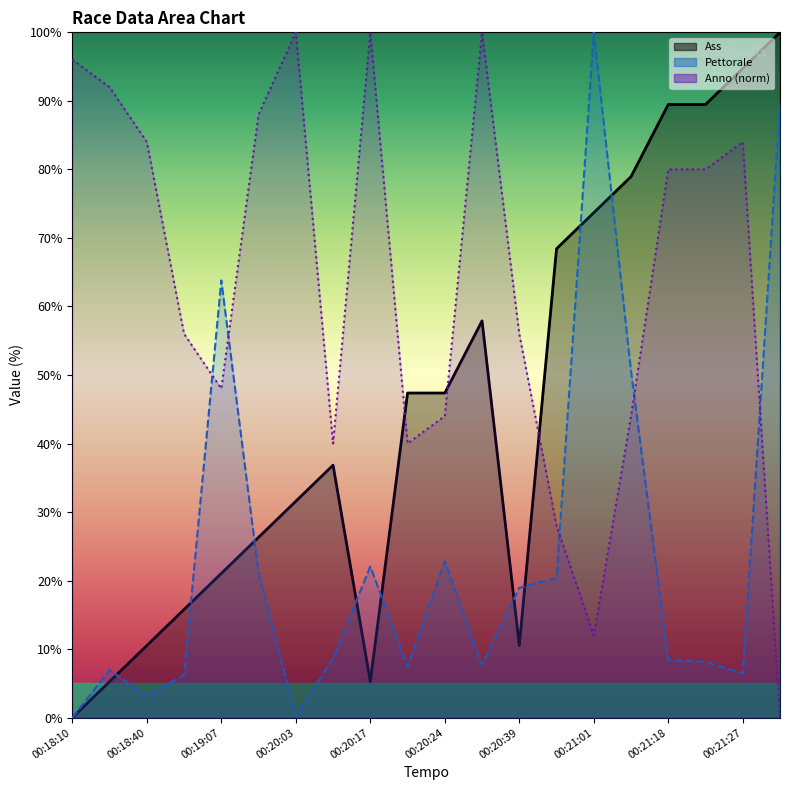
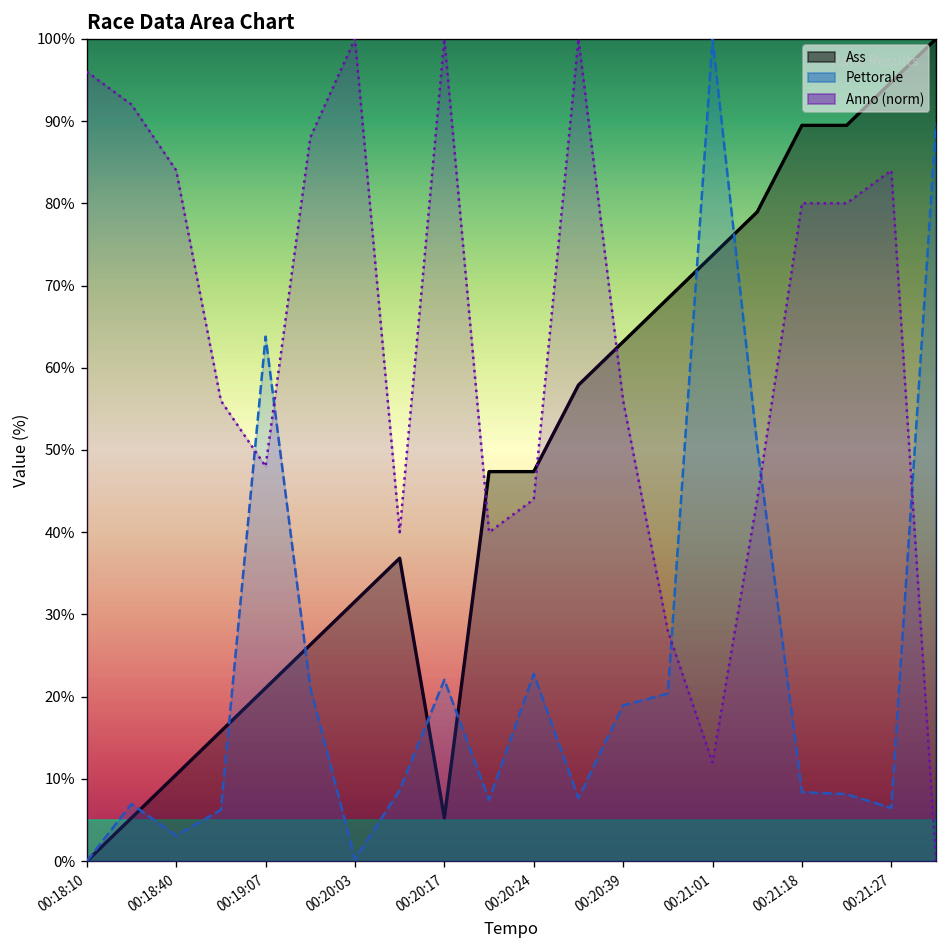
  {
    "Ass": {
      "00:18:40": "11%",
      "00:19:07": "21%",
      "00:20:03": "32%",
      "00:20:17": "5%",
      "00:20:24": "47%",
-     "00:20:39": "11%",
+     "00:20:39": "63%",
      "00:21:01": "74%",
      "00:21:18": "89%"
    }
  }
